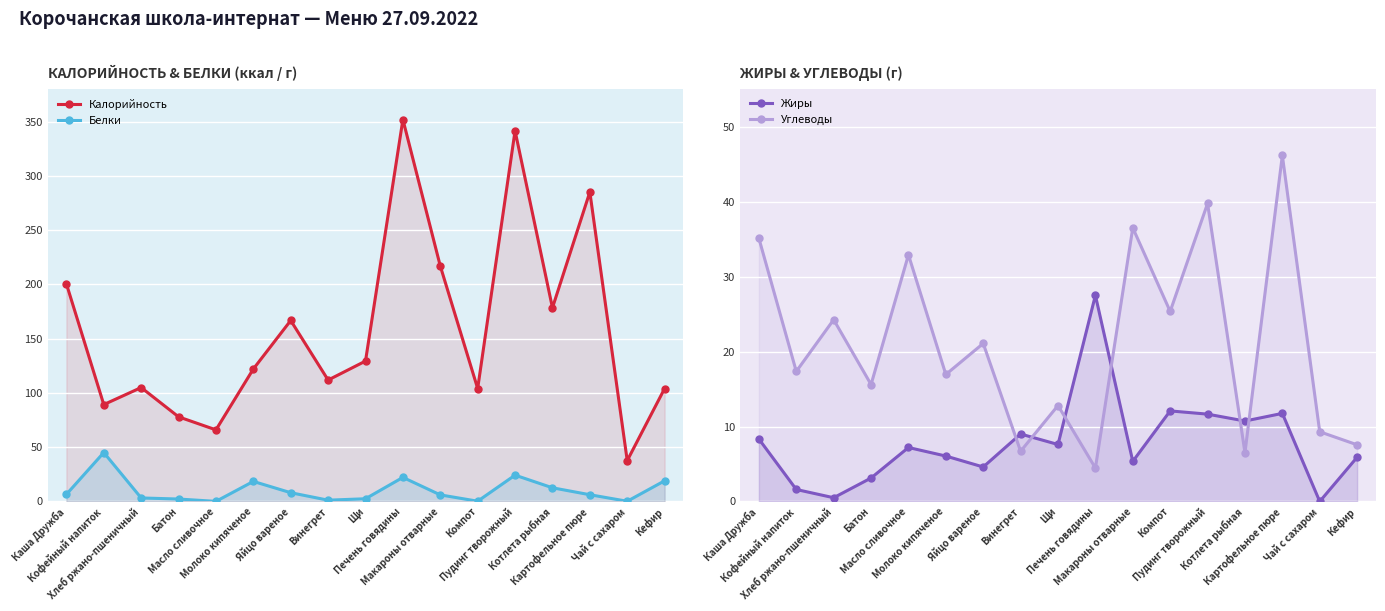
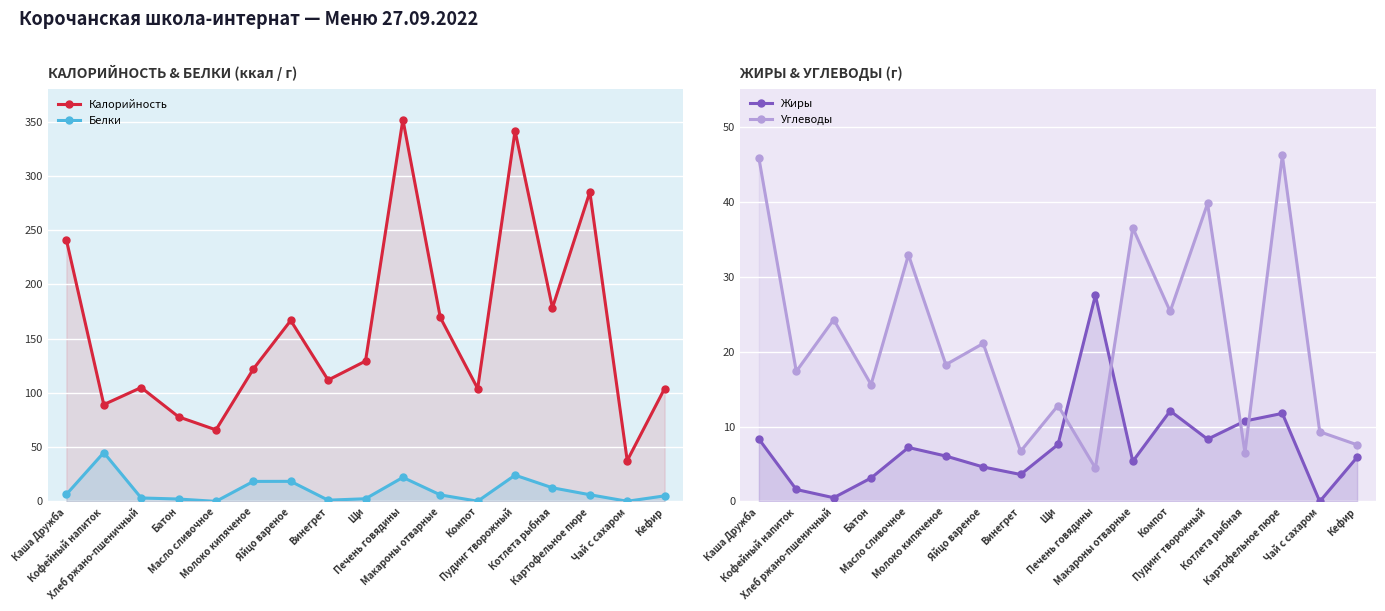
  {
    "КАЛОРИЙНОСТЬ & БЕЛКИ (ккал / г)": {
      "Калорийность": {
-       "Каша Дружба": 201,
+       "Каша Дружба": 241,
        "Кофейный напиток": 89,
        "Хлеб ржано-пшеничный": 105,
        "Батон": 78,
        "Масло сливочное": 66,
        "Молоко кипяченое": 122,
        "Яйцо вареное": 167,
        "Винегрет": 112,
        "Щи": 129,
        "Печень говядины": 352,
-       "Макароны отварные": 217,
+       "Макароны отварные": 170,
        "Компот": 104,
        "Пудинг творожный": 342,
        "Котлета рыбная": 179,
        "Картофельное пюре": 285,
        "Чай с сахаром": 38,
        "Кефир": 104
      },
      "Белки": {
        "Каша Дружба": 7,
        "Кофейный напиток": 45,
        "Хлеб ржано-пшеничный": 3,
        "Батон": 2,
        "Масло сливочное": 0,
        "Молоко кипяченое": 18,
-       "Яйцо вареное": 8,
+       "Яйцо вареное": 19,
        "Винегрет": 1,
        "Щи": 3,
        "Печень говядины": 22,
        "Макароны отварные": 6,
        "Компот": 0,
        "Пудинг творожный": 24,
        "Котлета рыбная": 13,
        "Картофельное пюре": 6,
        "Чай с сахаром": 0,
-       "Кефир": 19
+       "Кефир": 5
      }
    },
    "ЖИРЫ & УГЛЕВОДЫ (г)": {
      "Жиры": {
        "Каша Дружба": 8,
        "Кофейный напиток": 2,
        "Хлеб ржано-пшеничный": 1,
        "Батон": 3,
        "Масло сливочное": 7,
        "Молоко кипяченое": 6,
        "Яйцо вареное": 5,
-       "Винегрет": 9,
+       "Винегрет": 4,
        "Щи": 8,
        "Печень говядины": 28,
        "Макароны отварные": 5,
        "Компот": 12,
-       "Пудинг творожный": 12,
+       "Пудинг творожный": 8,
        "Котлета рыбная": 11,
        "Картофельное пюре": 12,
        "Чай с сахаром": 0,
        "Кефир": 6
      },
      "Углеводы": {
-       "Каша Дружба": 35,
+       "Каша Дружба": 46,
        "Кофейный напиток": 17,
        "Хлеб ржано-пшеничный": 24,
        "Батон": 16,
        "Масло сливочное": 33,
-       "Молоко кипяченое": 17,
+       "Молоко кипяченое": 18,
        "Яйцо вареное": 21,
        "Винегрет": 7,
        "Щи": 13,
        "Печень говядины": 4,
        "Макароны отварные": 37,
        "Компот": 25,
        "Пудинг творожный": 40,
        "Котлета рыбная": 7,
        "Картофельное пюре": 46,
        "Чай с сахаром": 9,
        "Кефир": 8
      }
    }
  }
